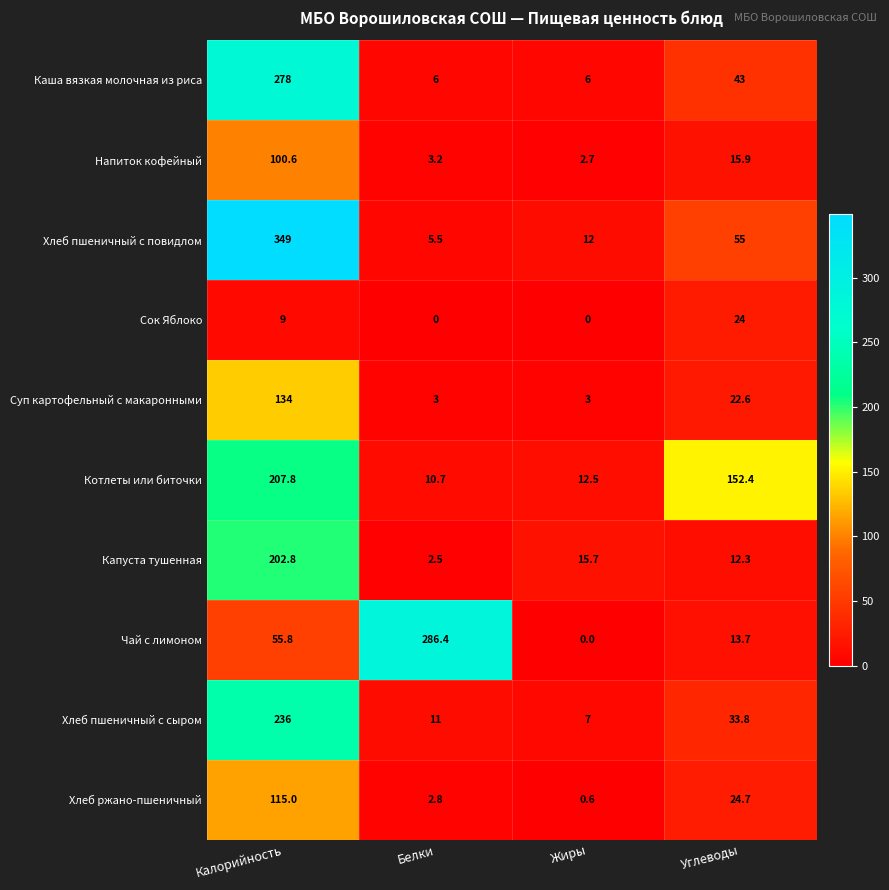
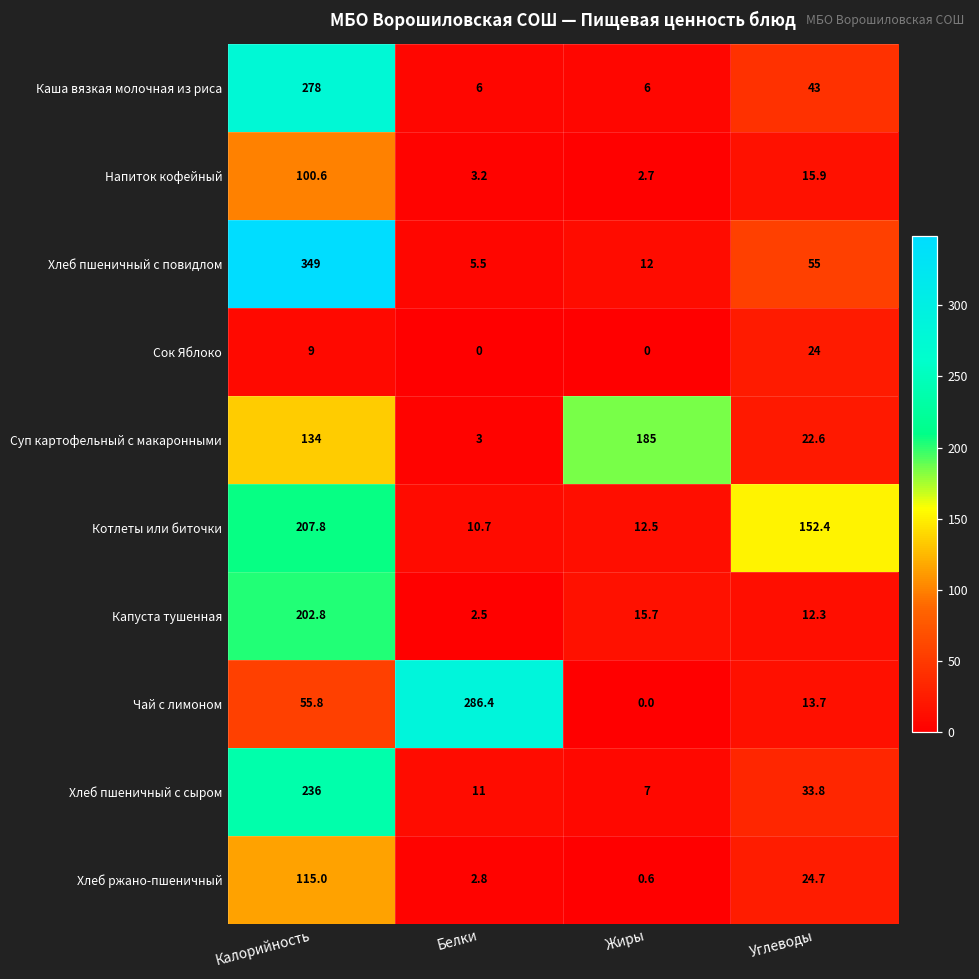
  {
    "Каша вязкая молочная из риса": {
      "Калорийность": 278,
      "Белки": 6,
      "Жиры": 6,
      "Углеводы": 43
    },
    "Напиток кофейный": {
      "Калорийность": 100.6,
      "Белки": 3.2,
      "Жиры": 2.7,
      "Углеводы": 15.9
    },
    "Хлеб пшеничный с повидлом": {
      "Калорийность": 349,
      "Белки": 5.5,
      "Жиры": 12,
      "Углеводы": 55
    },
    "Сок Яблоко": {
      "Калорийность": 9,
      "Белки": 0,
      "Жиры": 0,
      "Углеводы": 24
    },
    "Суп картофельный с макаронными": {
      "Калорийность": 134,
      "Белки": 3,
-     "Жиры": 3,
+     "Жиры": 185,
      "Углеводы": 22.6
    },
    "Котлеты или биточки": {
      "Калорийность": 207.8,
      "Белки": 10.7,
      "Жиры": 12.5,
      "Углеводы": 152.4
    },
    "Капуста тушенная": {
      "Калорийность": 202.8,
      "Белки": 2.5,
      "Жиры": 15.7,
      "Углеводы": 12.3
    },
    "Чай с лимоном": {
      "Калорийность": 55.8,
      "Белки": 286.4,
      "Жиры": 0.0,
      "Углеводы": 13.7
    },
    "Хлеб пшеничный с сыром": {
      "Калорийность": 236,
      "Белки": 11,
      "Жиры": 7,
      "Углеводы": 33.8
    },
    "Хлеб ржано-пшеничный": {
      "Калорийность": 115.0,
      "Белки": 2.8,
      "Жиры": 0.6,
      "Углеводы": 24.7
    }
  }
